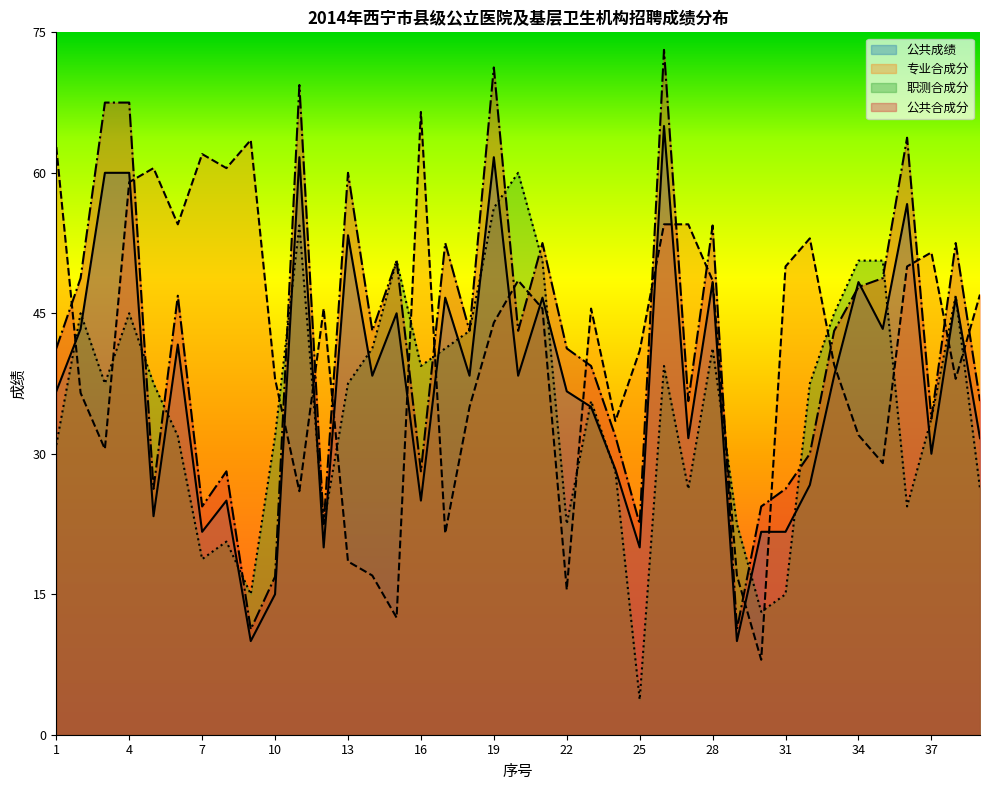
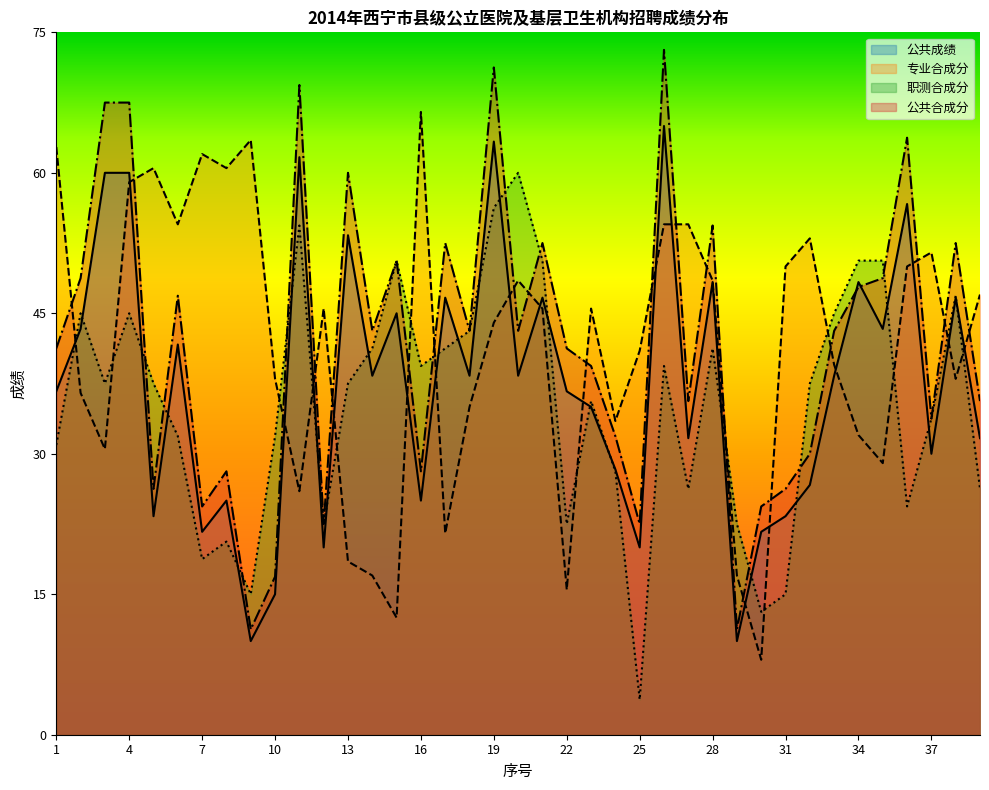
  {
    "公共成绩": {
      "1": 37,
      "4": 60,
      "7": 22,
      "10": 15,
      "13": 53,
      "16": 25,
-     "19": 62,
+     "19": 63,
      "22": 37,
      "25": 20,
-     "31": 22,
+     "31": 23,
      "34": 48,
      "37": 30
    },
    "职测合成分": {
      "1": 31,
      "4": 45,
      "7": 19,
      "10": 32,
      "13": 37,
      "16": 39,
      "19": 56,
      "22": 22,
      "25": 4,
      "28": 41,
      "31": 15,
      "34": 51
    }
  }
